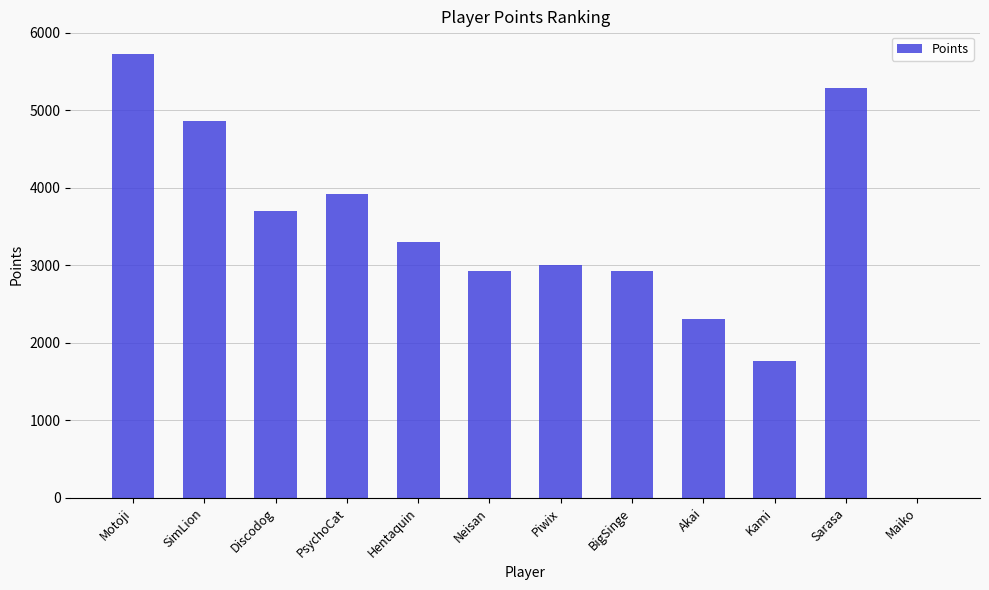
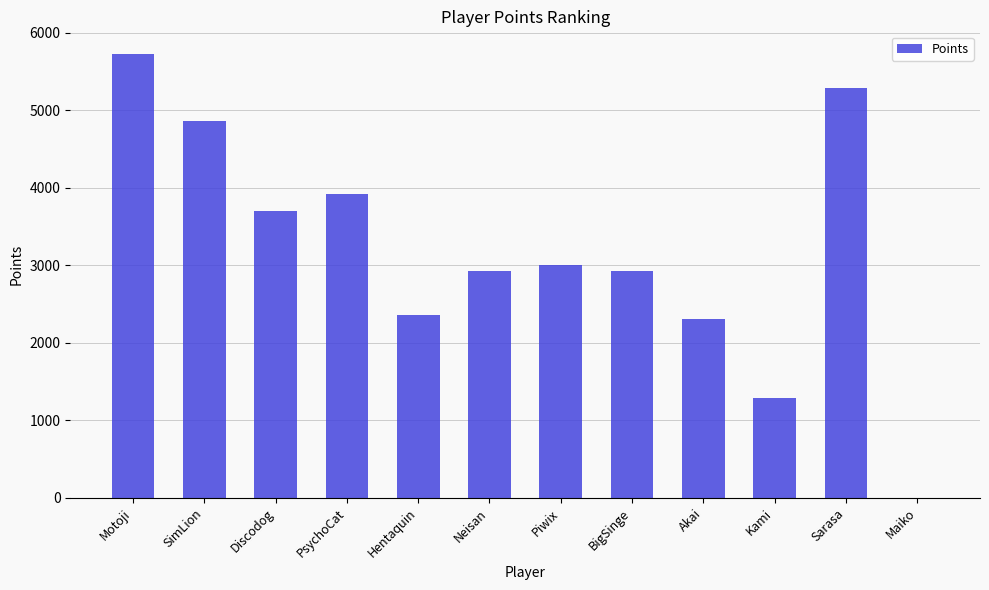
  {
    "Motoji": 5700,
    "SimLion": 4900,
    "Discodog": 3700,
    "PsychoCat": 3900,
-   "Hentaquin": 3300,
+   "Hentaquin": 2400,
    "Neisan": 2900,
    "Piwix": 3000,
    "BigSinge": 2900,
    "Akai": 2300,
-   "Kami": 1800,
+   "Kami": 1300,
    "Sarasa": 5300,
    "Maiko": 0
  }
